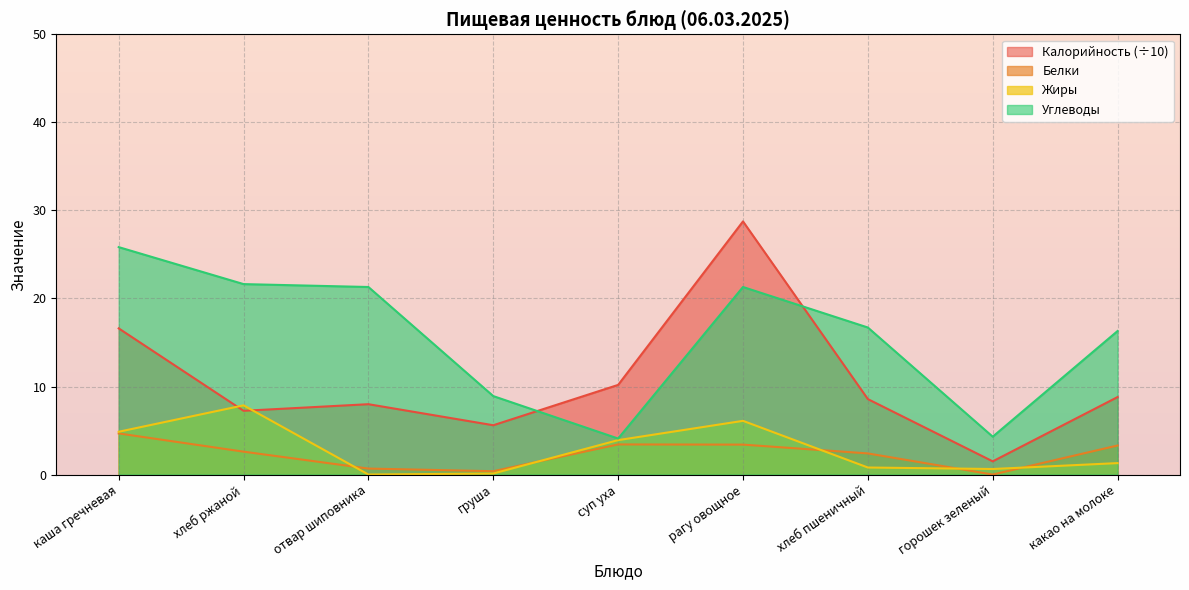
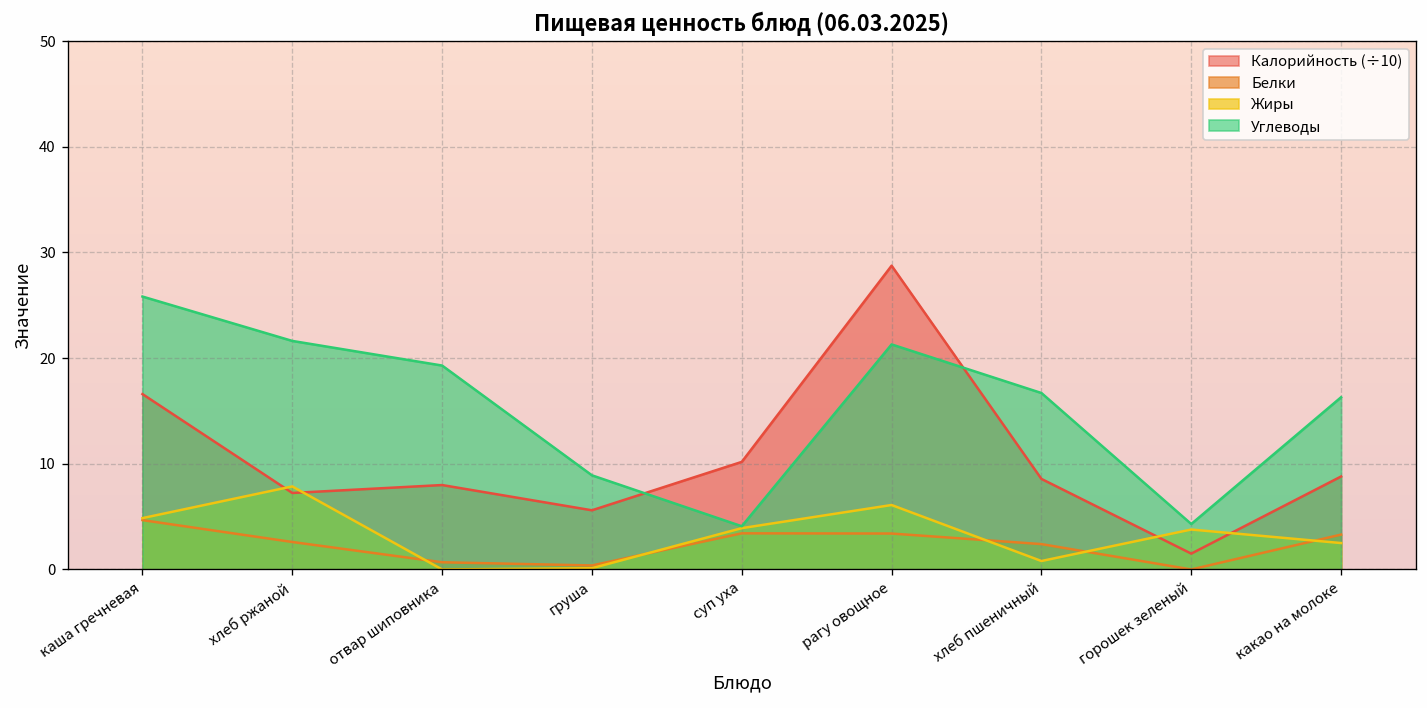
  {
    "Жиры": {
      "хлеб ржаной": 8,
      "отвар шиповника": 0,
      "рагу овощное": 6,
      "хлеб пшеничный": 1,
-     "горошек зеленый": 1,
-     "какао на молоке": 1
+     "горошек зеленый": 4,
+     "какао на молоке": 3
    },
    "Углеводы": {
      "каша гречневая": 26,
      "хлеб ржаной": 22,
-     "отвар шиповника": 21,
+     "отвар шиповника": 19,
      "груша": 9,
      "рагу овощное": 21,
      "хлеб пшеничный": 17,
      "горошек зеленый": 4,
      "какао на молоке": 16
    }
  }
